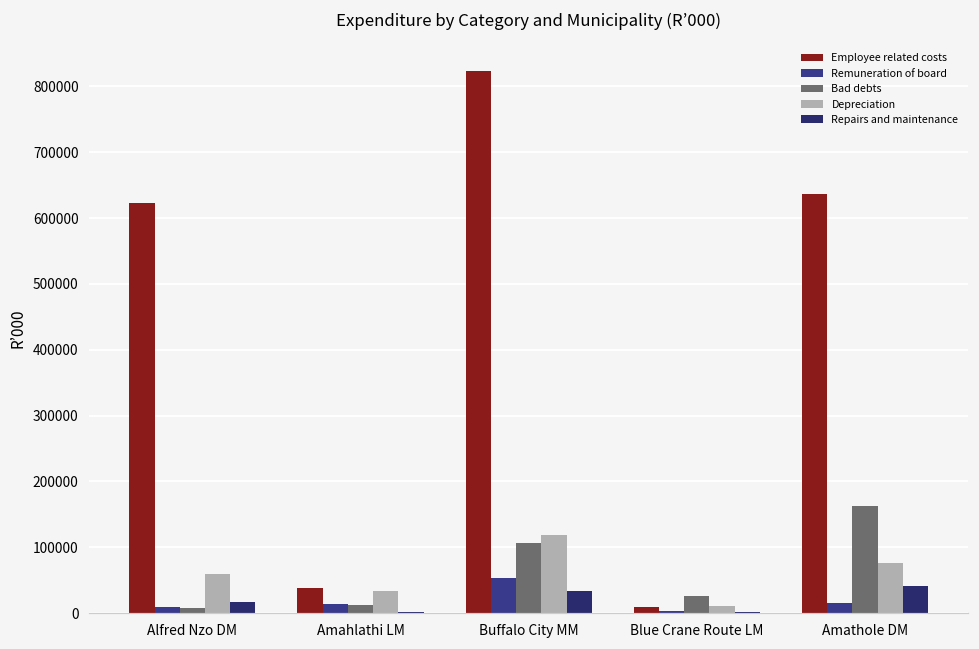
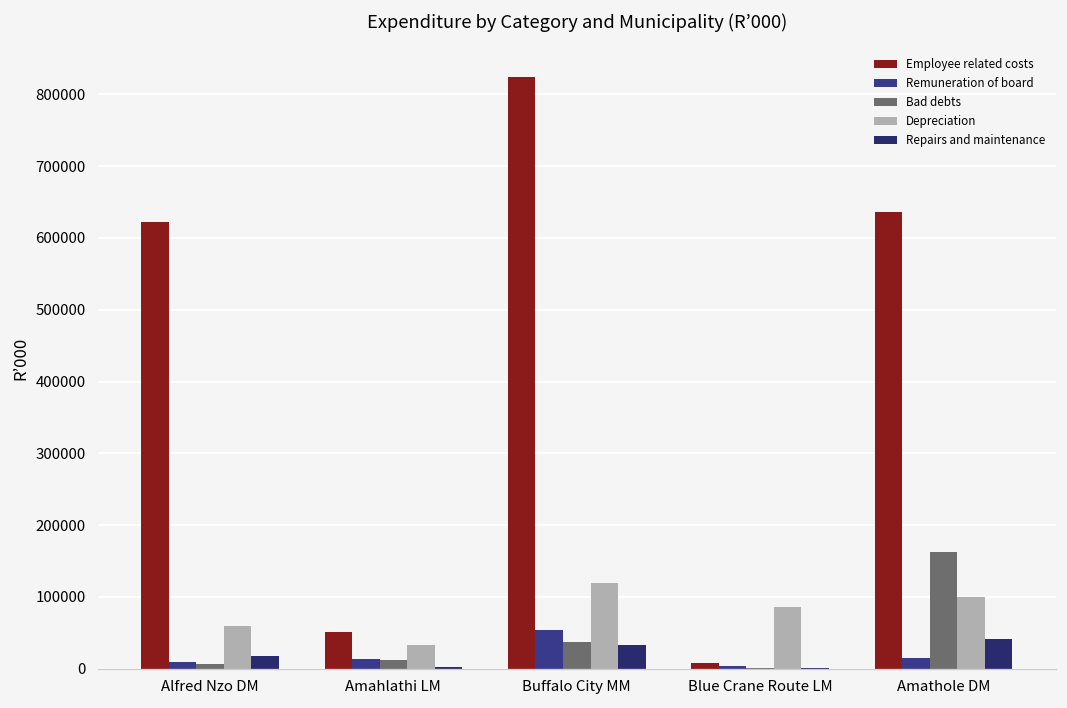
  {
    "Employee related costs": {
      "Alfred Nzo DM": 620000,
-     "Amahlathi LM": 40000,
+     "Amahlathi LM": 50000,
      "Buffalo City MM": 820000,
      "Blue Crane Route LM": 10000,
      "Amathole DM": 640000
    },
    "Bad debts": {
      "Alfred Nzo DM": 10000,
      "Amahlathi LM": 10000,
-     "Buffalo City MM": 110000,
-     "Blue Crane Route LM": 30000,
+     "Buffalo City MM": 40000,
+     "Blue Crane Route LM": 0,
      "Amathole DM": 160000
    },
    "Depreciation": {
      "Alfred Nzo DM": 60000,
      "Amahlathi LM": 30000,
      "Buffalo City MM": 120000,
-     "Blue Crane Route LM": 10000,
-     "Amathole DM": 80000
+     "Blue Crane Route LM": 90000,
+     "Amathole DM": 100000
    }
  }
